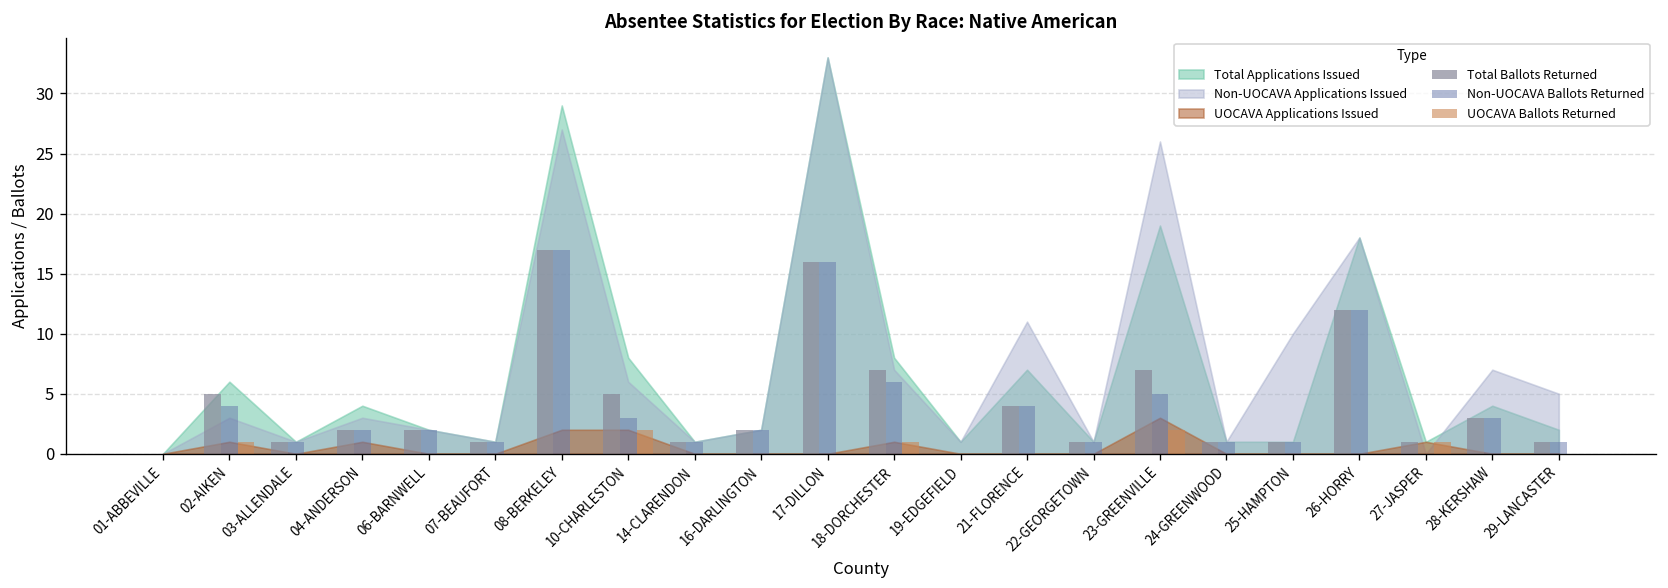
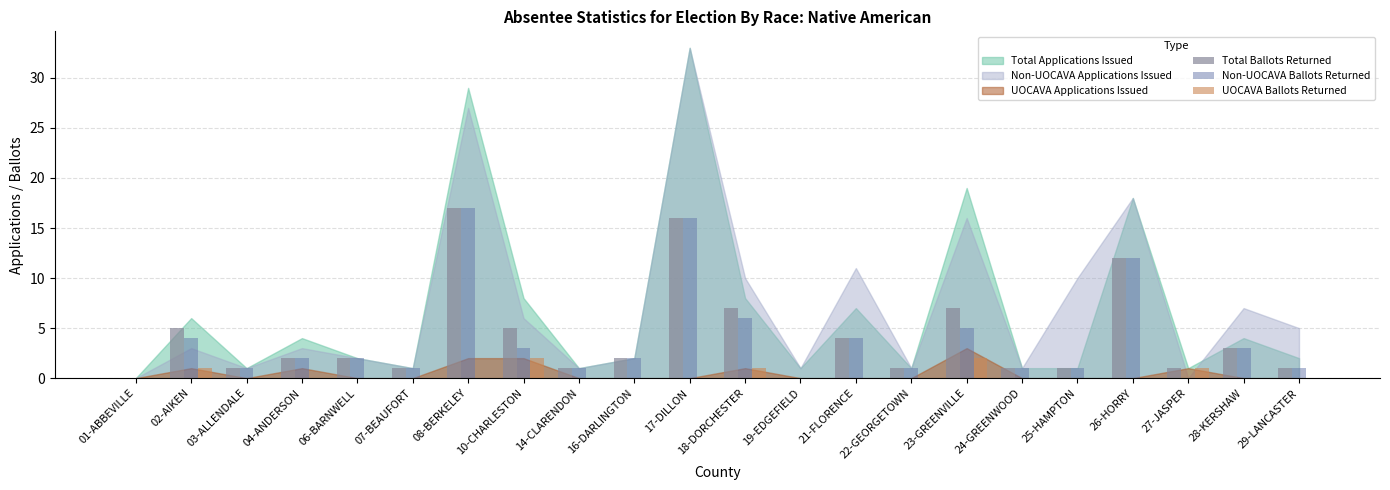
  {
    "Non-UOCAVA Applications Issued": {
      "02-AIKEN": 3,
      "04-ANDERSON": 3,
      "08-BERKELEY": 27,
      "10-CHARLESTON": 6,
-     "18-DORCHESTER": 7,
+     "18-DORCHESTER": 10,
      "21-FLORENCE": 11,
-     "23-GREENVILLE": 26,
+     "23-GREENVILLE": 16,
      "25-HAMPTON": 10,
      "27-JASPER": 0,
      "28-KERSHAW": 7,
      "29-LANCASTER": 5
    }
  }
